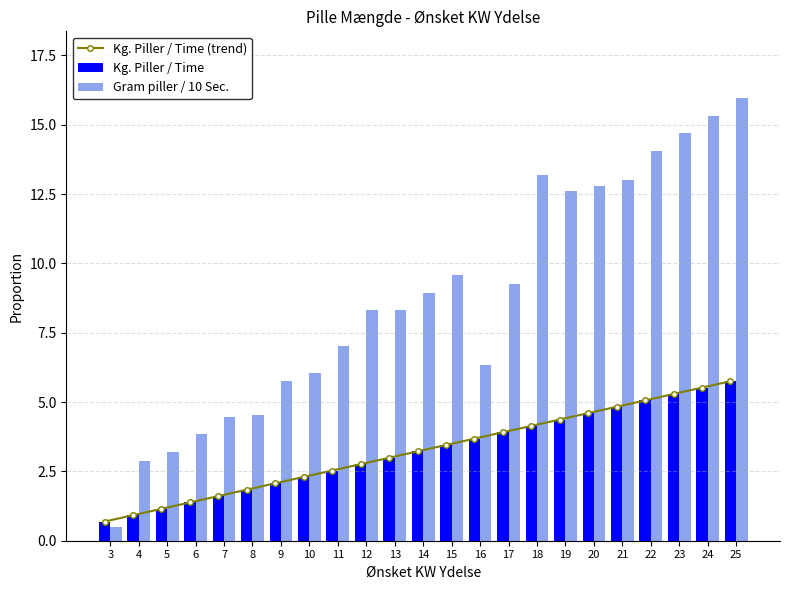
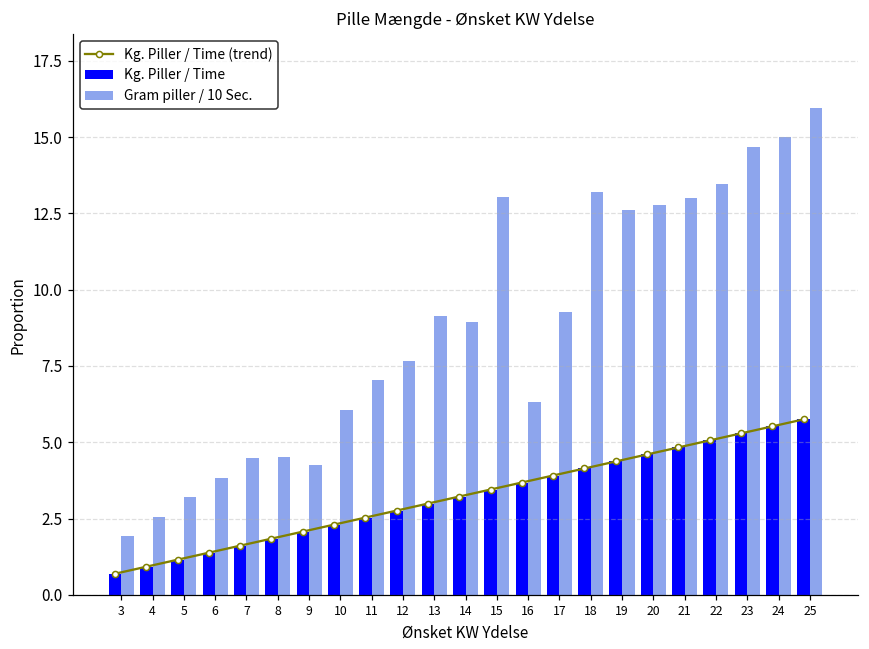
  {
    "Kg. Piller / Time": {
      "3": 0.7,
      "4": 0.9,
      "5": 1.2,
      "6": 1.4,
      "7": 1.6,
      "8": 1.8,
      "9": 2.1,
      "10": 2.3,
      "11": 2.5,
      "12": 2.8,
      "13": 3.0,
      "14": 3.2,
      "15": 3.5,
      "16": 3.7,
      "17": 3.9,
      "18": 4.1,
      "19": 4.4,
      "20": 4.6,
      "21": 4.8,
      "22": 5.1,
      "23": 5.3,
      "24": 5.5,
      "25": 5.8
    },
    "Gram piller / 10 Sec.": {
-     "3": 0.5,
-     "4": 2.9,
+     "3": 1.9,
+     "4": 2.6,
      "5": 3.2,
      "6": 3.8,
      "7": 4.5,
      "8": 4.5,
-     "9": 5.8,
+     "9": 4.3,
      "10": 6.1,
      "11": 7.0,
-     "12": 8.3,
-     "13": 8.3,
+     "12": 7.7,
+     "13": 9.1,
      "14": 8.9,
-     "15": 9.6,
+     "15": 13.0,
      "16": 6.3,
      "17": 9.3,
      "18": 13.2,
      "19": 12.6,
      "20": 12.8,
      "21": 13.0,
-     "22": 14.1,
+     "22": 13.5,
      "23": 14.7,
-     "24": 15.3,
+     "24": 15.0,
      "25": 16.0
    }
  }
